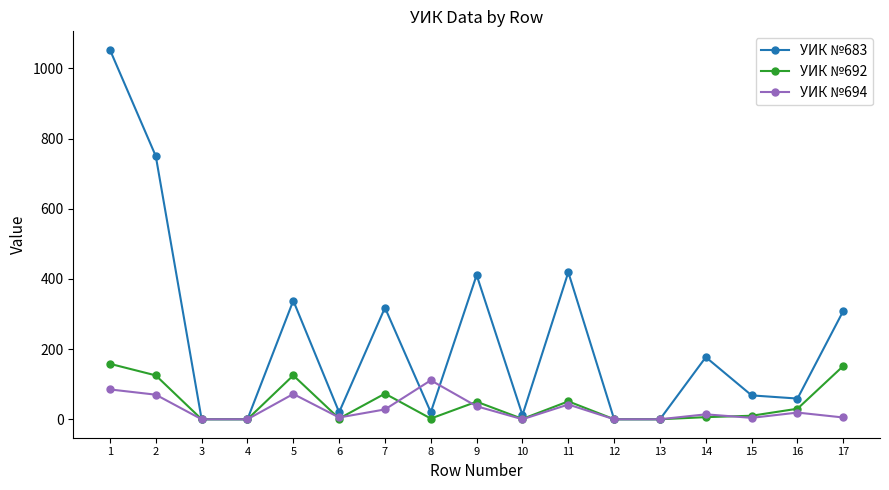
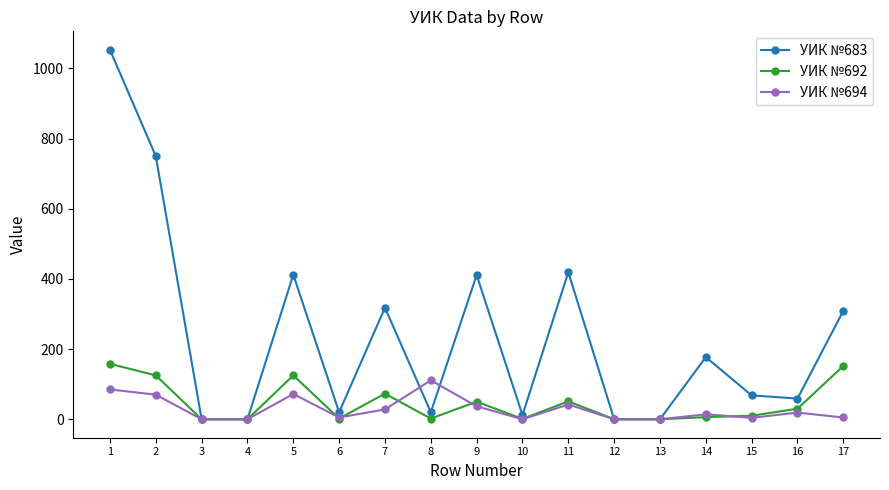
  {
    "УИК №683": {
      "1": 1050,
      "2": 750,
-     "5": 340,
+     "5": 410,
      "6": 20,
      "7": 320,
      "8": 20,
      "9": 410,
      "10": 10,
      "11": 420,
      "14": 180,
      "15": 70,
      "16": 60,
      "17": 310
    },
    "УИК №692": {
      "1": 160,
      "2": 130,
      "5": 130,
      "7": 70,
      "8": 0,
      "9": 50,
      "11": 50,
      "14": 10,
      "16": 30,
      "17": 150
    },
    "УИК №694": {
      "1": 90,
      "2": 70,
      "5": 70,
      "7": 30,
      "8": 110,
      "9": 40,
      "11": 40,
      "14": 10,
      "16": 20,
      "17": 10
    }
  }
